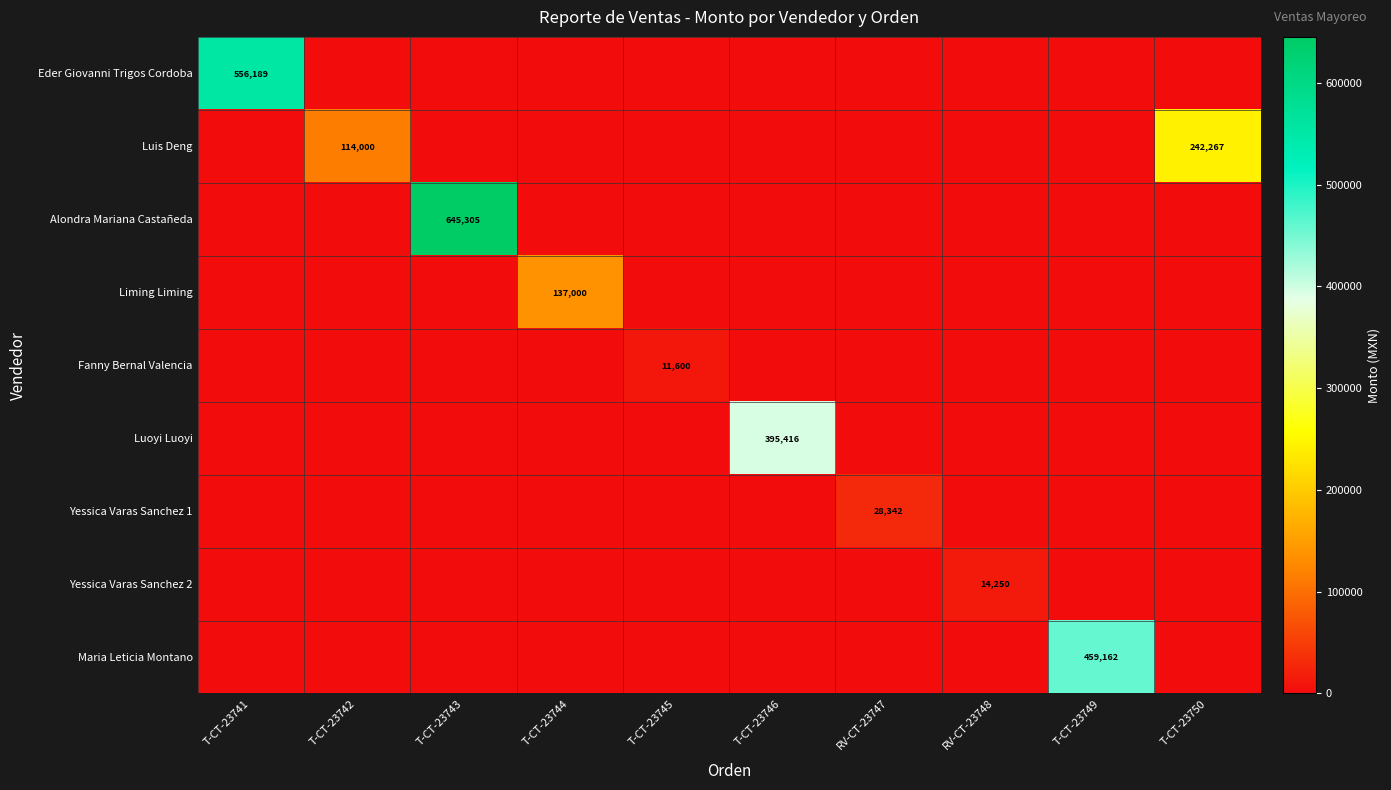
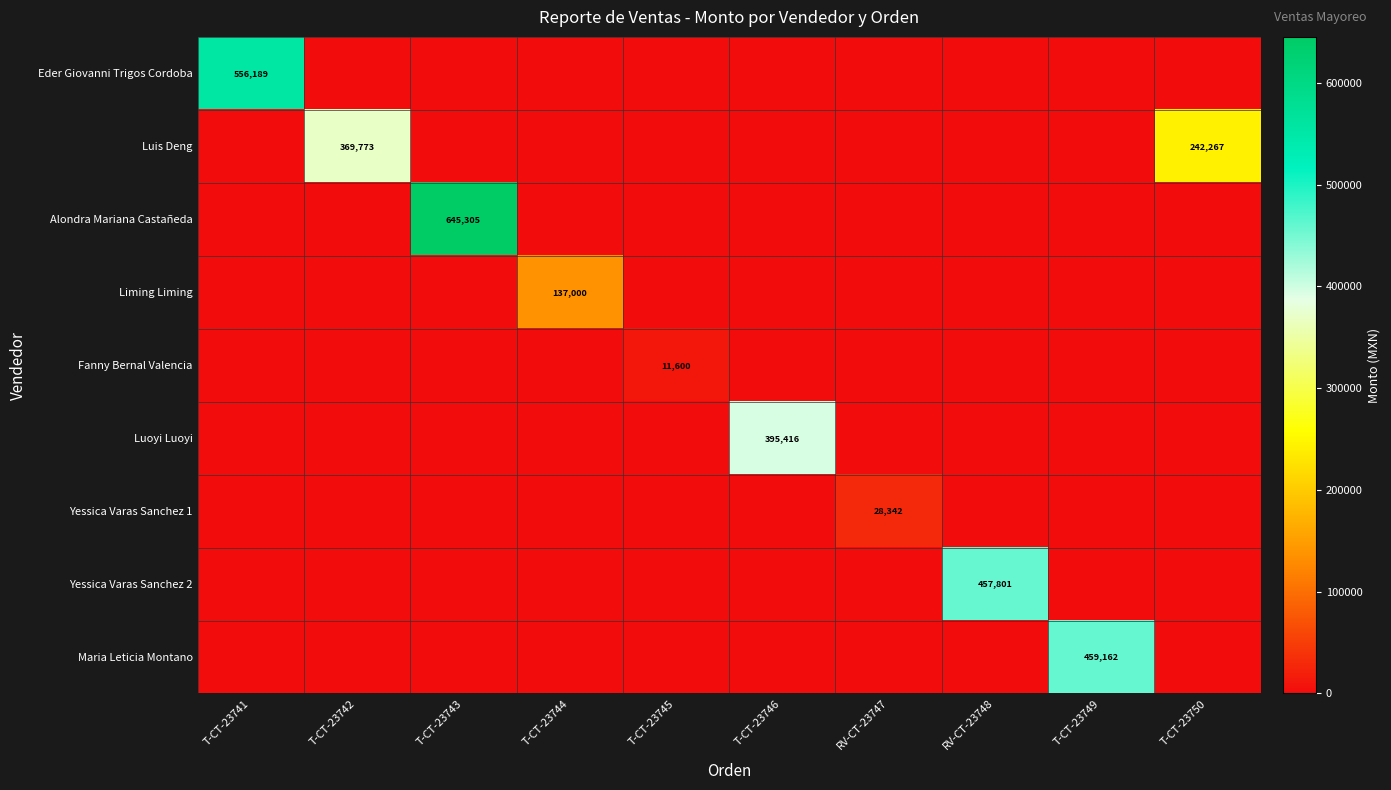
  {
    "Eder Giovanni Trigos Cordoba": {
      "T-CT-23741": "556,189"
    },
    "Luis Deng": {
-     "T-CT-23742": "114,000",
+     "T-CT-23742": "369,773",
      "T-CT-23750": "242,267"
    },
    "Alondra Mariana Castañeda": {
      "T-CT-23743": "645,305"
    },
    "Liming Liming": {
      "T-CT-23744": "137,000"
    },
    "Fanny Bernal Valencia": {
      "T-CT-23745": "11,600"
    },
    "Luoyi Luoyi": {
      "T-CT-23746": "395,416"
    },
    "Yessica Varas Sanchez 1": {
      "RV-CT-23747": "28,342"
    },
    "Yessica Varas Sanchez 2": {
-     "RV-CT-23748": "14,250"
+     "RV-CT-23748": "457,801"
    },
    "Maria Leticia Montano": {
      "T-CT-23749": "459,162"
    }
  }
